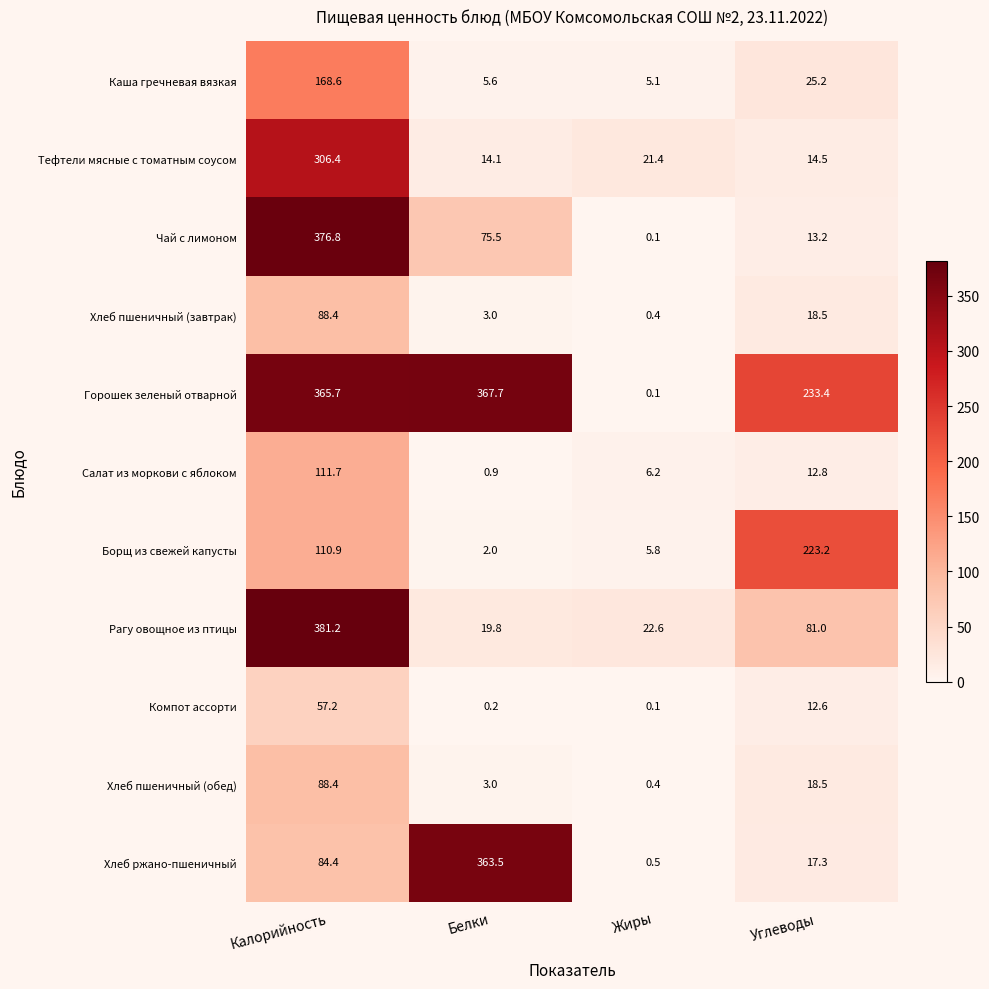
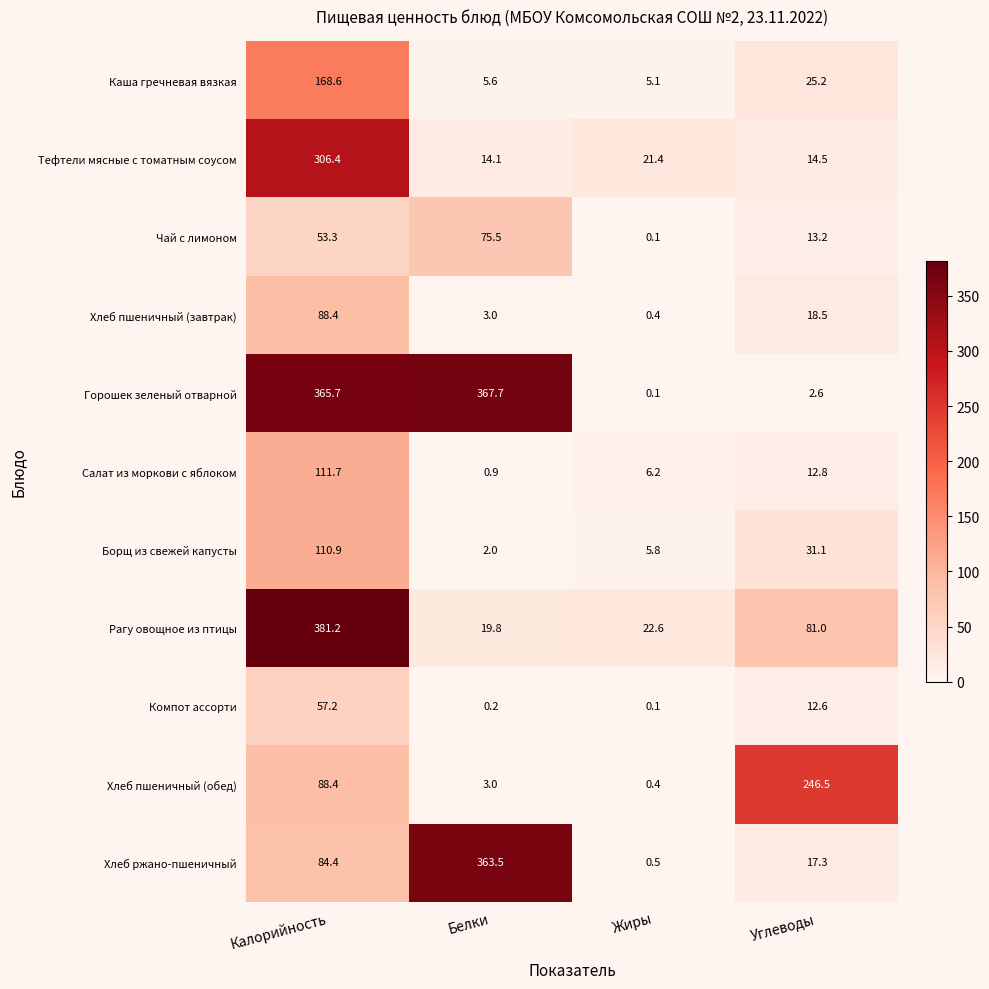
  {
    "Каша гречневая вязкая": {
      "Калорийность": 168.6,
      "Белки": 5.6,
      "Жиры": 5.1,
      "Углеводы": 25.2
    },
    "Тефтели мясные с томатным соусом": {
      "Калорийность": 306.4,
      "Белки": 14.1,
      "Жиры": 21.4,
      "Углеводы": 14.5
    },
    "Чай с лимоном": {
-     "Калорийность": 376.8,
+     "Калорийность": 53.3,
      "Белки": 75.5,
      "Жиры": 0.1,
      "Углеводы": 13.2
    },
    "Хлеб пшеничный (завтрак)": {
      "Калорийность": 88.4,
      "Белки": 3.0,
      "Жиры": 0.4,
      "Углеводы": 18.5
    },
    "Горошек зеленый отварной": {
      "Калорийность": 365.7,
      "Белки": 367.7,
      "Жиры": 0.1,
-     "Углеводы": 233.4
+     "Углеводы": 2.6
    },
    "Салат из моркови с яблоком": {
      "Калорийность": 111.7,
      "Белки": 0.9,
      "Жиры": 6.2,
      "Углеводы": 12.8
    },
    "Борщ из свежей капусты": {
      "Калорийность": 110.9,
      "Белки": 2.0,
      "Жиры": 5.8,
-     "Углеводы": 223.2
+     "Углеводы": 31.1
    },
    "Рагу овощное из птицы": {
      "Калорийность": 381.2,
      "Белки": 19.8,
      "Жиры": 22.6,
      "Углеводы": 81.0
    },
    "Компот ассорти": {
      "Калорийность": 57.2,
      "Белки": 0.2,
      "Жиры": 0.1,
      "Углеводы": 12.6
    },
    "Хлеб пшеничный (обед)": {
      "Калорийность": 88.4,
      "Белки": 3.0,
      "Жиры": 0.4,
-     "Углеводы": 18.5
+     "Углеводы": 246.5
    },
    "Хлеб ржано-пшеничный": {
      "Калорийность": 84.4,
      "Белки": 363.5,
      "Жиры": 0.5,
      "Углеводы": 17.3
    }
  }
